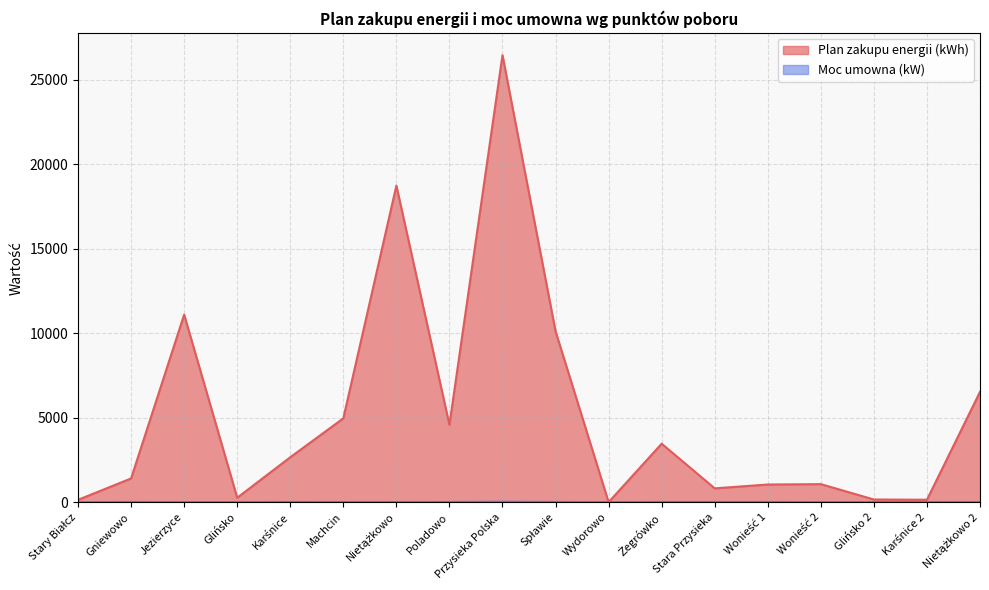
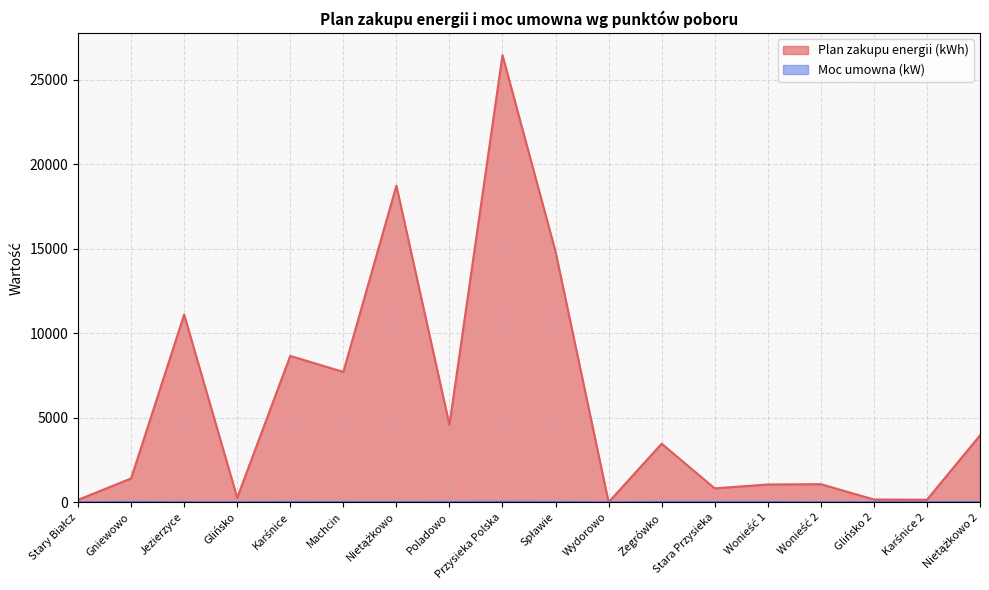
  {
    "Plan zakupu energii (kWh)": {
      "Gniewowo": 1400,
      "Jezierzyce": 11100,
      "Glińsko": 300,
-     "Karśnice": 2700,
-     "Machcin": 5000,
+     "Karśnice": 8700,
+     "Machcin": 7700,
      "Nietążkowo": 18700,
      "Poladowo": 4600,
      "Przysieka Polska": 26400,
-     "Spławie": 10100,
+     "Spławie": 14800,
      "Żegrówko": 3500,
      "Stara Przysieka": 800,
      "Wonieść 1": 1000,
      "Wonieść 2": 1100,
-     "Nietążkowo 2": 6500
+     "Nietążkowo 2": 4000
    },
    "Moc umowna (kW)": {
      "Gniewowo": 0,
      "Jezierzyce": 0,
      "Glińsko": 0,
      "Karśnice": 0,
      "Machcin": 0,
      "Nietążkowo": 0,
      "Poladowo": 0,
      "Przysieka Polska": 0,
      "Spławie": 0,
      "Żegrówko": 0,
      "Stara Przysieka": 0,
      "Wonieść 1": 0,
      "Wonieść 2": 0,
      "Nietążkowo 2": 0
    }
  }
